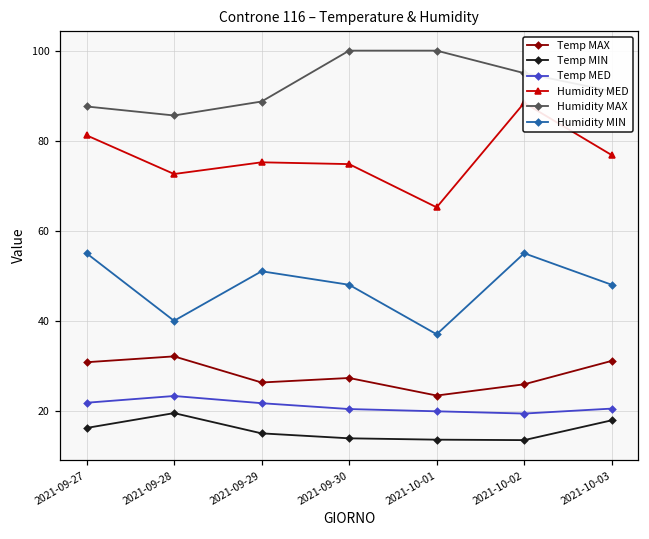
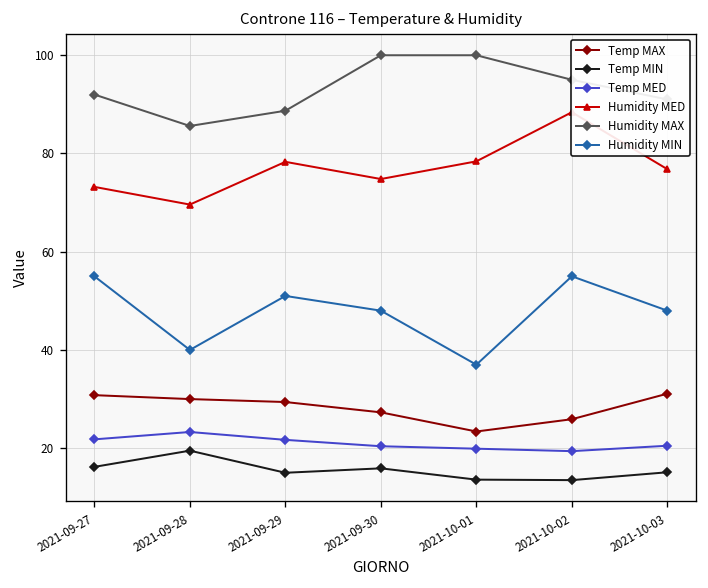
  {
    "Temp MAX": {
      "2021-09-27": 31,
-     "2021-09-28": 32,
-     "2021-09-29": 26,
+     "2021-09-28": 30,
+     "2021-09-29": 29,
      "2021-09-30": 27,
      "2021-10-01": 23,
      "2021-10-02": 26,
      "2021-10-03": 31
    },
    "Temp MIN": {
      "2021-09-27": 16,
      "2021-09-28": 20,
      "2021-09-29": 15,
-     "2021-09-30": 14,
+     "2021-09-30": 16,
      "2021-10-01": 14,
      "2021-10-02": 14,
-     "2021-10-03": 18
+     "2021-10-03": 15
    },
    "Humidity MED": {
-     "2021-09-27": 81,
-     "2021-09-28": 73,
-     "2021-09-29": 75,
+     "2021-09-27": 73,
+     "2021-09-28": 70,
+     "2021-09-29": 78,
      "2021-09-30": 75,
-     "2021-10-01": 65,
+     "2021-10-01": 78,
      "2021-10-03": 77
    },
    "Humidity MAX": {
-     "2021-09-27": 88,
+     "2021-09-27": 92,
      "2021-09-28": 86,
      "2021-09-29": 89,
      "2021-09-30": 100,
      "2021-10-01": 100
    }
  }
